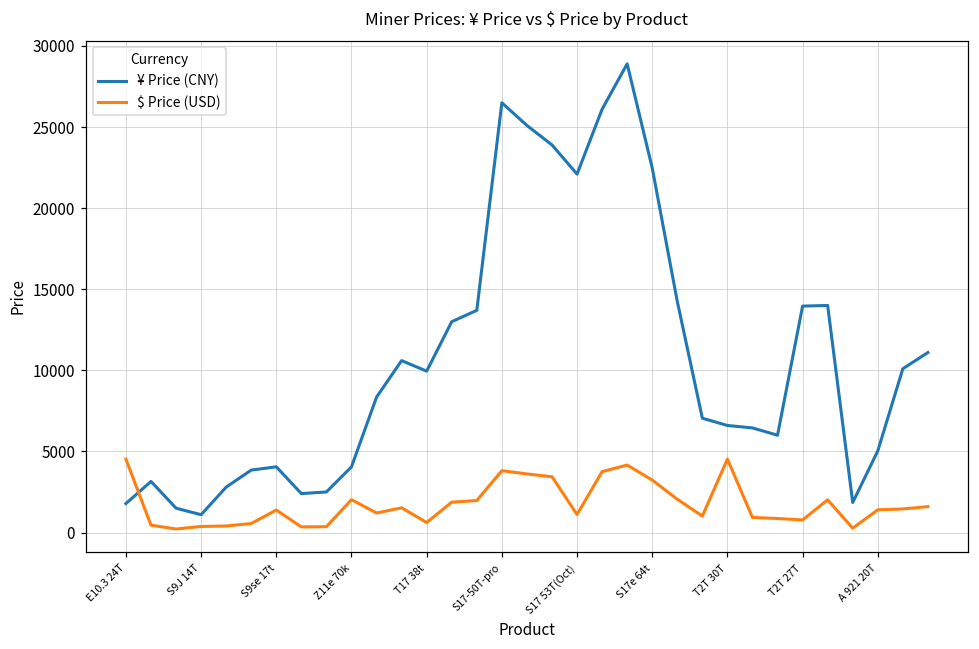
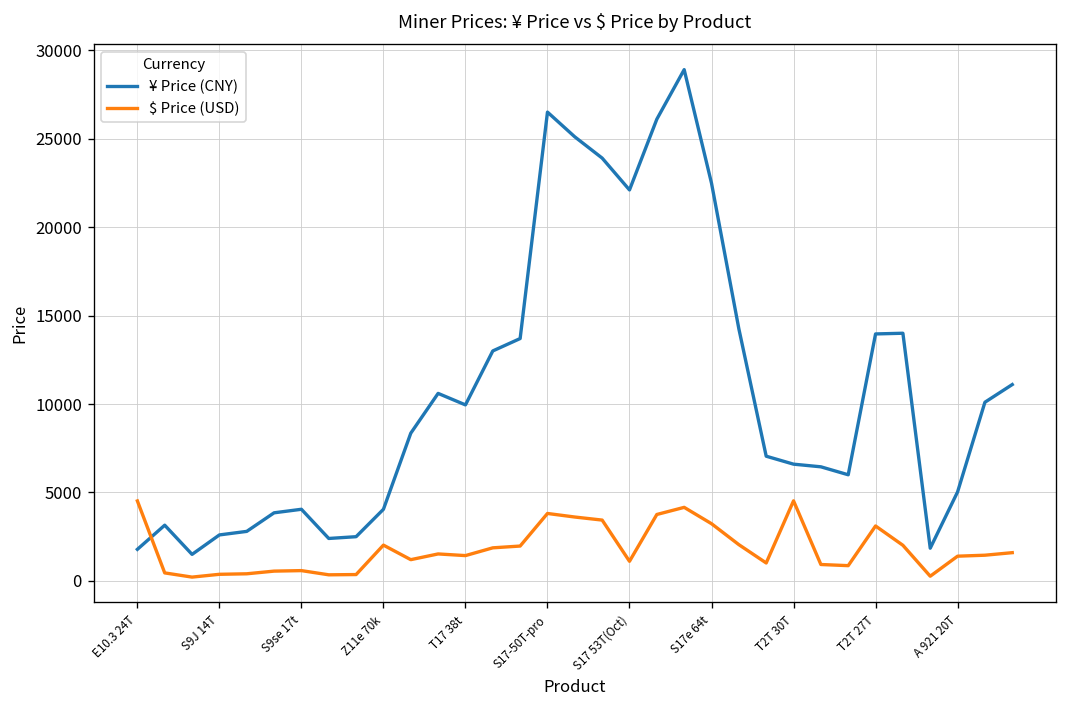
  {
    "¥ Price (CNY)": {
      "E10.3 24T": 1800,
-     "S9J 14T": 1100,
+     "S9J 14T": 2600,
      "S9se 17t": 4100,
      "Z11e 70k": 4100,
      "T17 38t": 10000,
      "S17-50T-pro": 26500,
      "S17 53T(Oct)": 22100,
      "S17e 64t": 22500,
      "T2T 30T": 6600,
      "T2T 27T": 14000,
      "A 921 20T": 5000
    },
    "$ Price (USD)": {
      "E10.3 24T": 4500,
      "S9J 14T": 400,
-     "S9se 17t": 1400,
+     "S9se 17t": 600,
      "Z11e 70k": 2000,
-     "T17 38t": 600,
+     "T17 38t": 1400,
      "S17-50T-pro": 3800,
      "S17 53T(Oct)": 1100,
      "S17e 64t": 3200,
      "T2T 30T": 4500,
-     "T2T 27T": 800,
+     "T2T 27T": 3100,
      "A 921 20T": 1400
    }
  }
